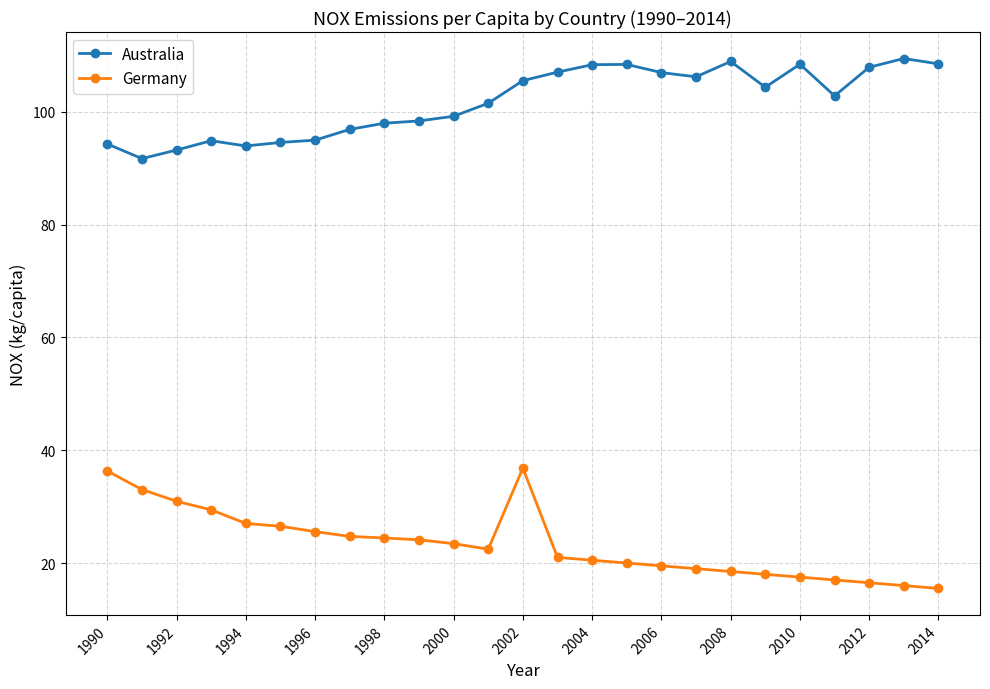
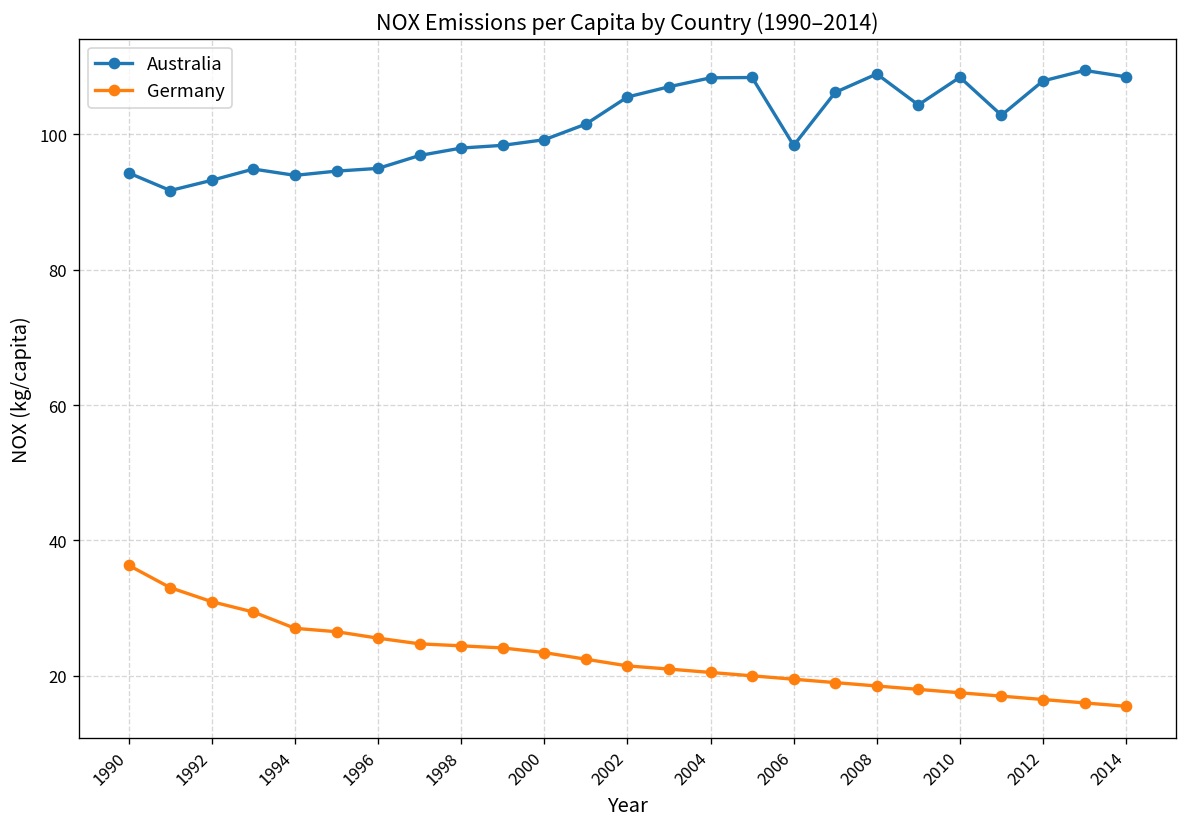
  {
    "Australia": {
      "1990": 94,
      "1992": 93,
      "1994": 94,
      "1996": 95,
      "1998": 98,
      "2000": 99,
      "2002": 106,
      "2004": 108,
-     "2006": 107,
+     "2006": 98,
      "2008": 109,
      "2010": 108,
      "2012": 108,
      "2014": 109
    },
    "Germany": {
      "1990": 36,
      "1992": 31,
      "1994": 27,
      "1996": 26,
      "1998": 24,
      "2000": 23,
-     "2002": 37,
+     "2002": 21,
      "2004": 21,
      "2006": 20,
      "2008": 19,
      "2010": 18,
      "2012": 17,
      "2014": 16
    }
  }
